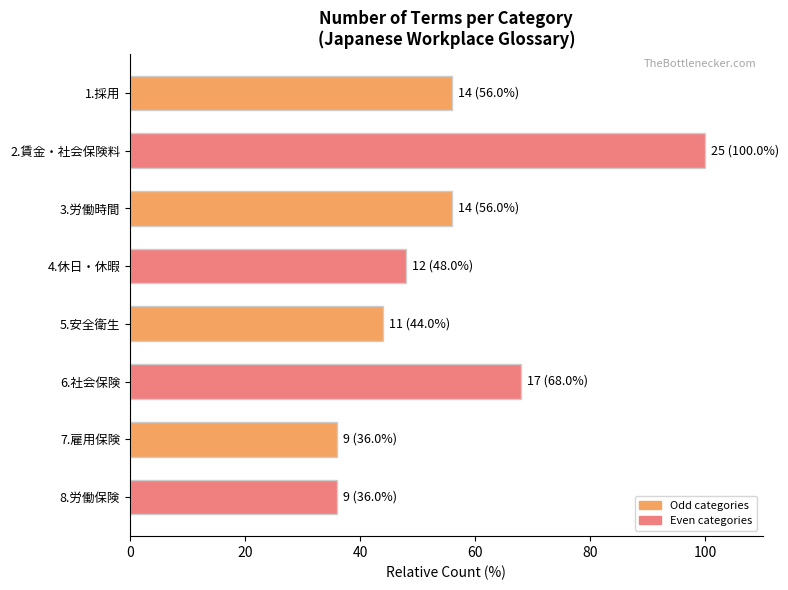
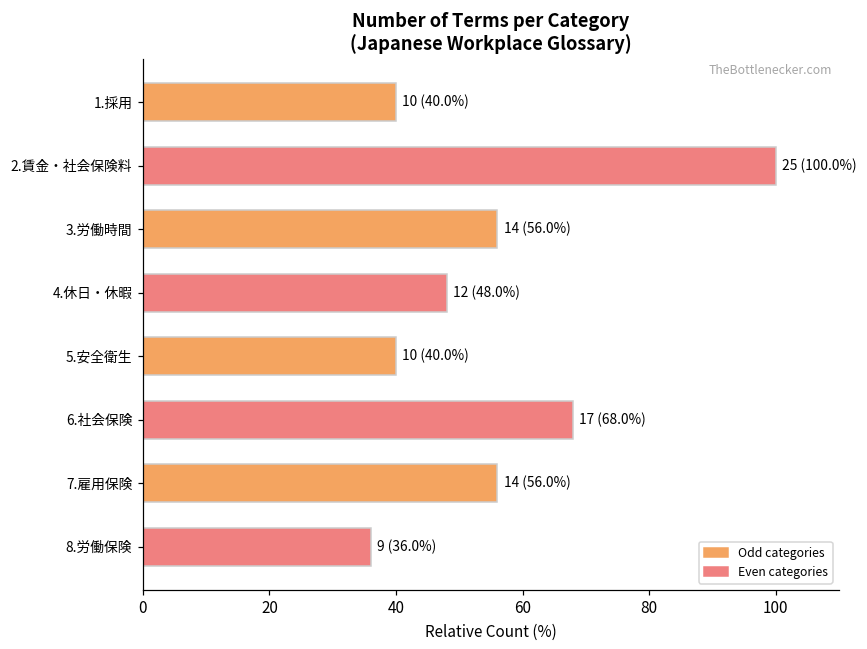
  {
-   "1.採用": "14 (56.0%)",
+   "1.採用": "10 (40.0%)",
    "2.賃金・社会保険料": "(100.0%)",
    "3.労働時間": "(56.0%)",
    "4.休日・休暇": "(48.0%)",
-   "5.安全衛生": "11 (44.0%)",
+   "5.安全衛生": "10 (40.0%)",
    "6.社会保険": "(68.0%)",
-   "7.雇用保険": "9 (36.0%)",
+   "7.雇用保険": "14 (56.0%)",
    "8.労働保険": "(36.0%)"
  }
